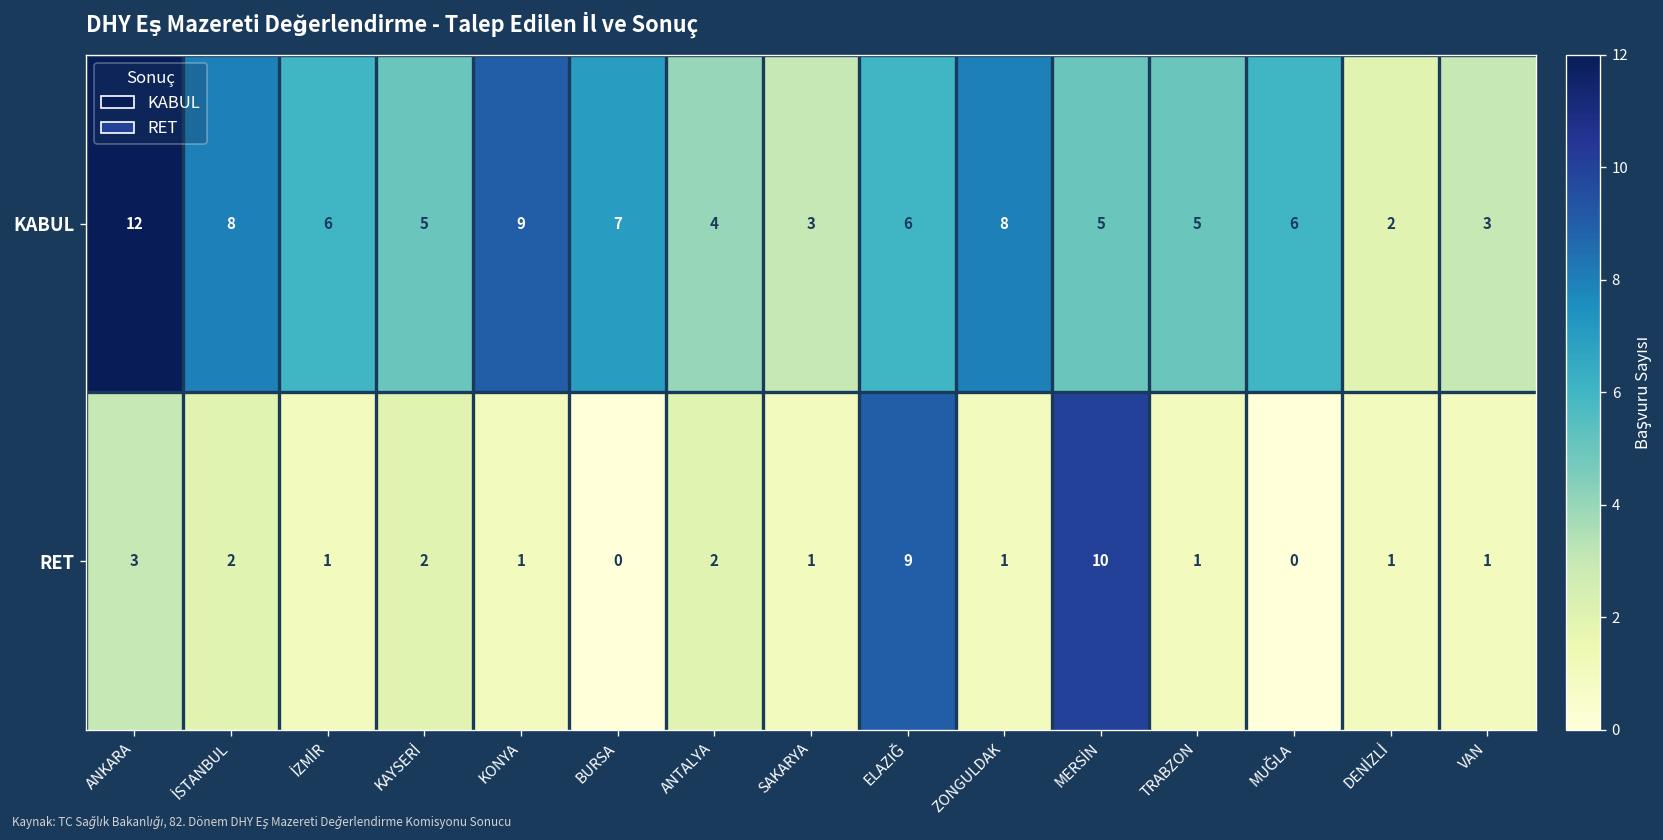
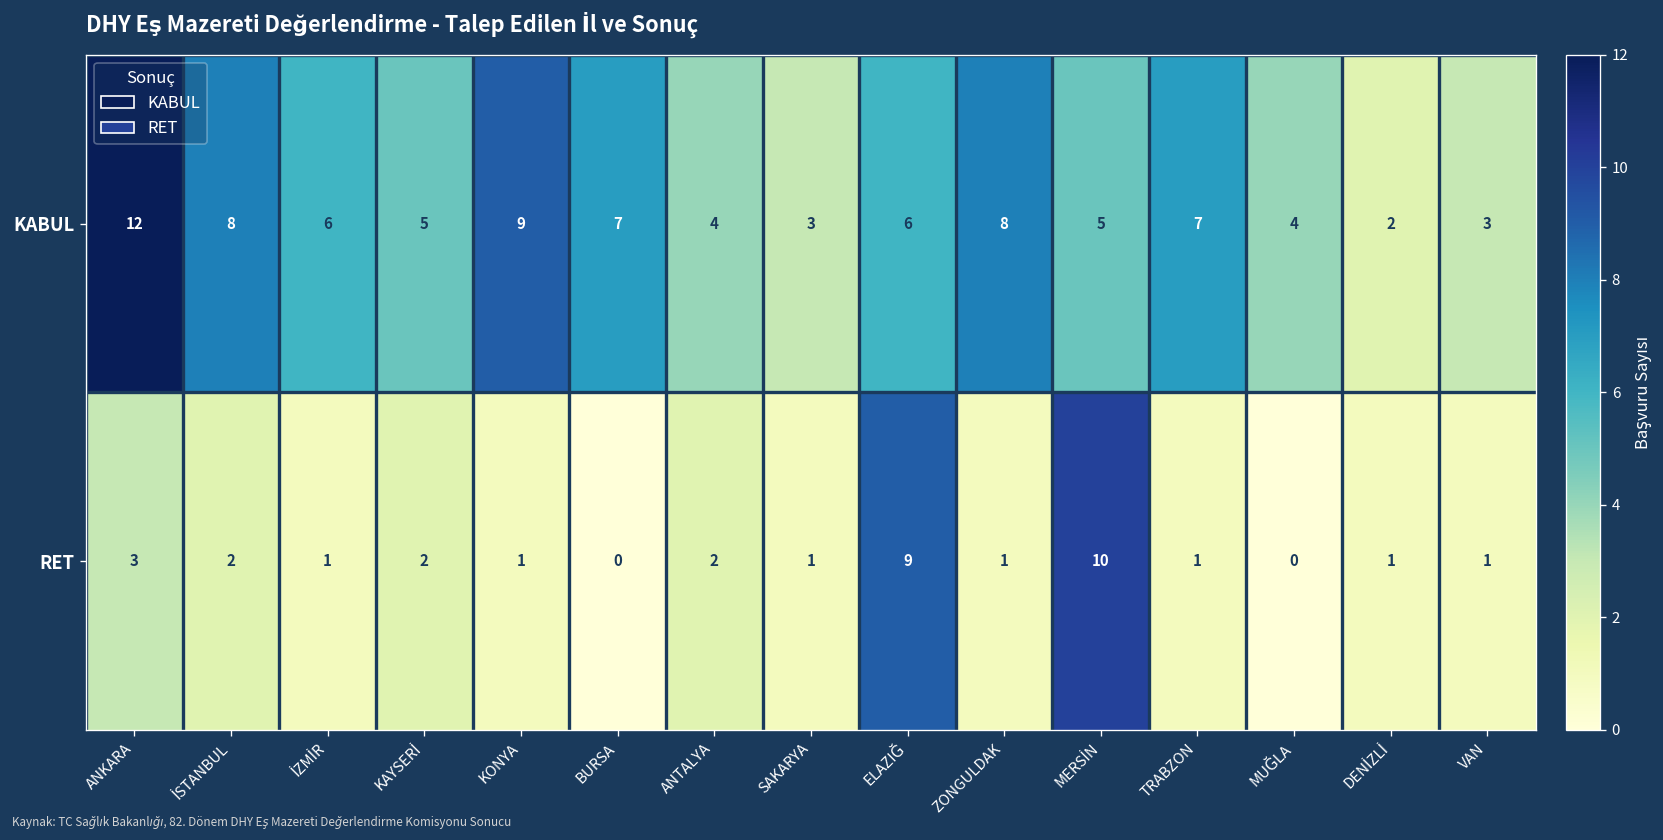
  {
    "KABUL": {
      "ANKARA": 12,
      "İSTANBUL": 8,
      "İZMİR": 6,
      "KAYSERİ": 5,
      "KONYA": 9,
      "BURSA": 7,
      "ANTALYA": 4,
      "SAKARYA": 3,
      "ELAZIĞ": 6,
      "ZONGULDAK": 8,
      "MERSİN": 5,
-     "TRABZON": 5,
-     "MUĞLA": 6,
+     "TRABZON": 7,
+     "MUĞLA": 4,
      "DENİZLİ": 2,
      "VAN": 3
    },
    "RET": {
      "ANKARA": 3,
      "İSTANBUL": 2,
      "İZMİR": 1,
      "KAYSERİ": 2,
      "KONYA": 1,
      "BURSA": 0,
      "ANTALYA": 2,
      "SAKARYA": 1,
      "ELAZIĞ": 9,
      "ZONGULDAK": 1,
      "MERSİN": 10,
      "TRABZON": 1,
      "MUĞLA": 0,
      "DENİZLİ": 1,
      "VAN": 1
    }
  }
